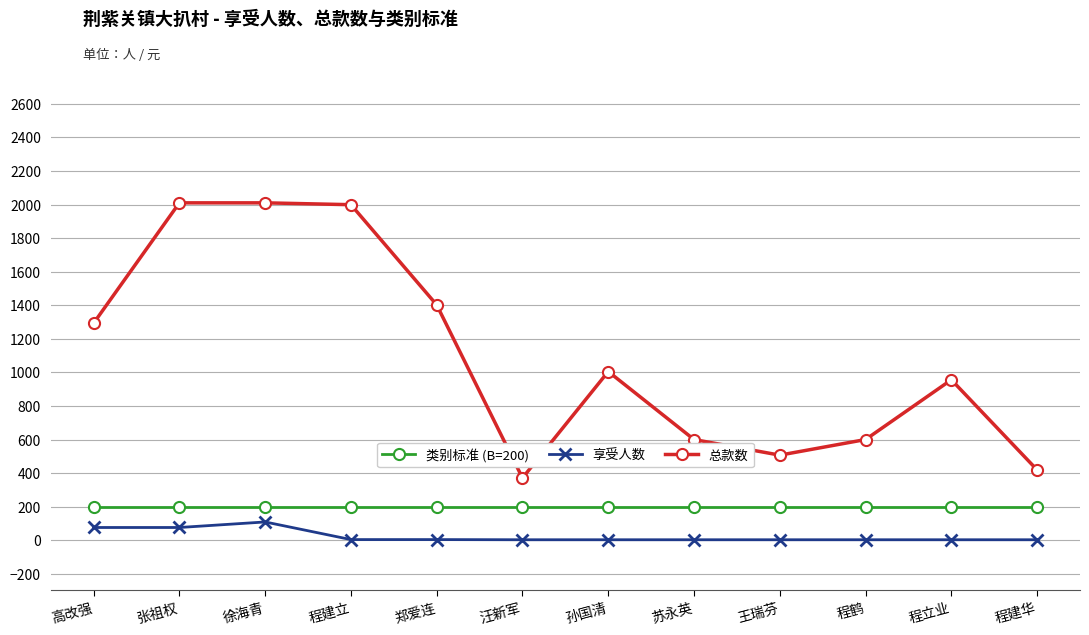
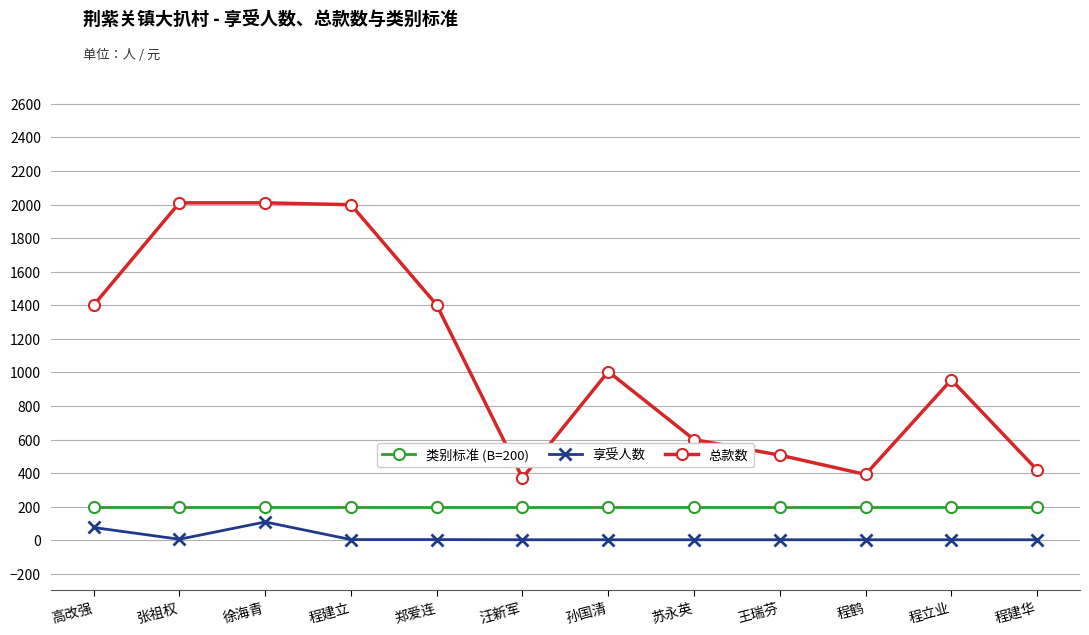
  {
    "类别标准 (B=200)": {
      "高改强": 200,
      "张祖权": 200,
      "徐海青": 200,
      "程建立": 200,
      "郑爱连": 200,
      "汪新军": 200,
      "孙国清": 200,
      "苏永英": 200,
      "王瑞芬": 200,
      "程鹤": 200,
      "程立业": 200,
      "程建华": 200
    },
    "享受人数": {
      "高改强": 80,
-     "张祖权": 80,
+     "张祖权": 10,
      "徐海青": 110,
      "程建立": 0,
      "郑爱连": 0,
      "汪新军": 0,
      "孙国清": 0,
      "苏永英": 0,
      "王瑞芬": 0,
      "程鹤": 0,
      "程立业": 0,
      "程建华": 0
    },
    "总款数": {
-     "高改强": 1290,
+     "高改强": 1400,
      "张祖权": 2010,
      "徐海青": 2010,
      "程建立": 2000,
      "郑爱连": 1400,
      "汪新军": 370,
      "孙国清": 1010,
      "苏永英": 600,
      "王瑞芬": 510,
-     "程鹤": 600,
+     "程鹤": 390,
      "程立业": 960,
      "程建华": 420
    }
  }
